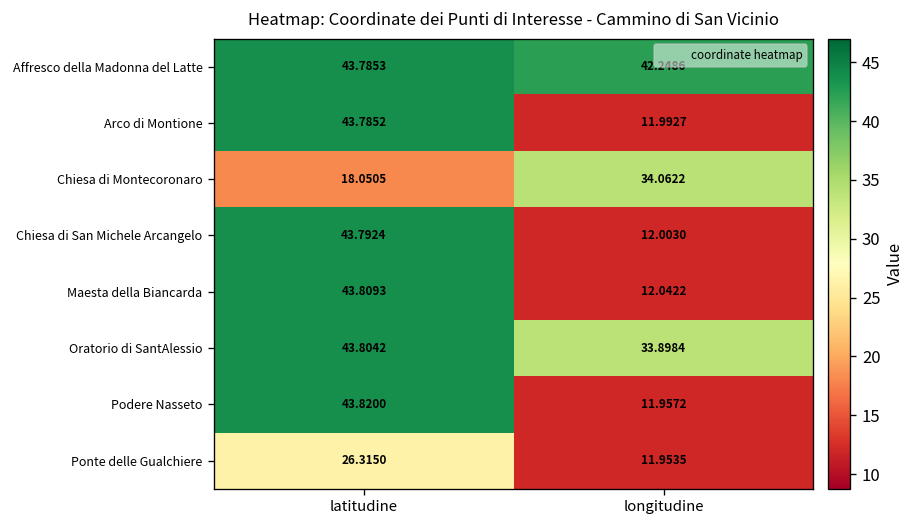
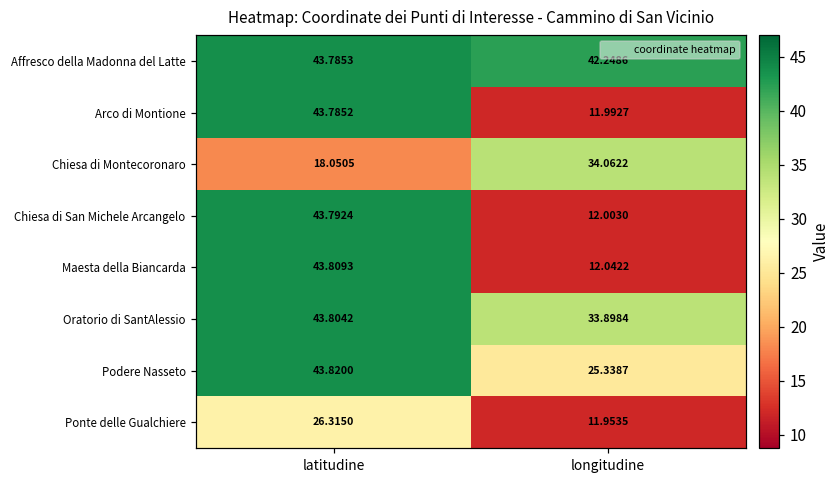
  {
    "Affresco della Madonna del Latte": {
      "latitudine": 43.7853
    },
    "Arco di Montione": {
      "latitudine": 43.7852,
      "longitudine": 11.9927
    },
    "Chiesa di Montecoronaro": {
      "latitudine": 18.0505,
      "longitudine": 34.0622
    },
    "Chiesa di San Michele Arcangelo": {
      "latitudine": 43.7924,
      "longitudine": 12.0030
    },
    "Maesta della Biancarda": {
      "latitudine": 43.8093,
      "longitudine": 12.0422
    },
    "Oratorio di SantAlessio": {
      "latitudine": 43.8042,
      "longitudine": 33.8984
    },
    "Podere Nasseto": {
      "latitudine": 43.8200,
-     "longitudine": 11.9572
+     "longitudine": 25.3387
    },
    "Ponte delle Gualchiere": {
      "latitudine": 26.3150,
      "longitudine": 11.9535
    }
  }
